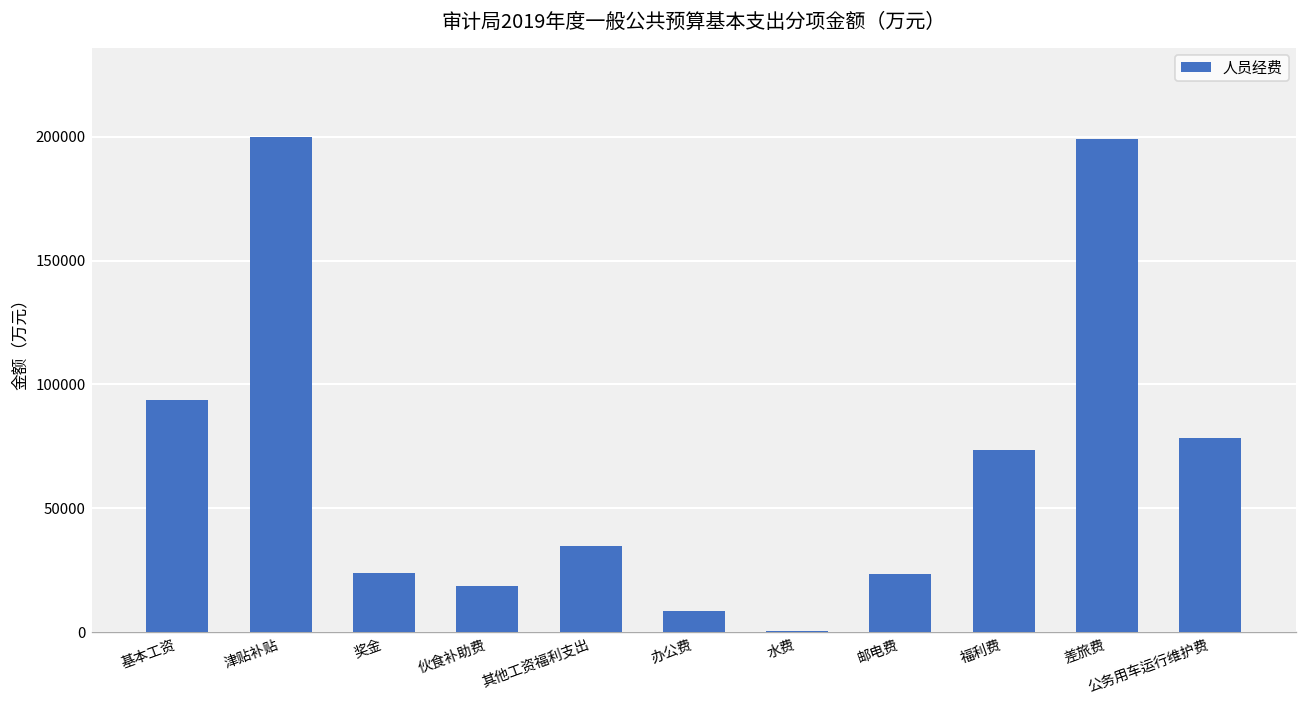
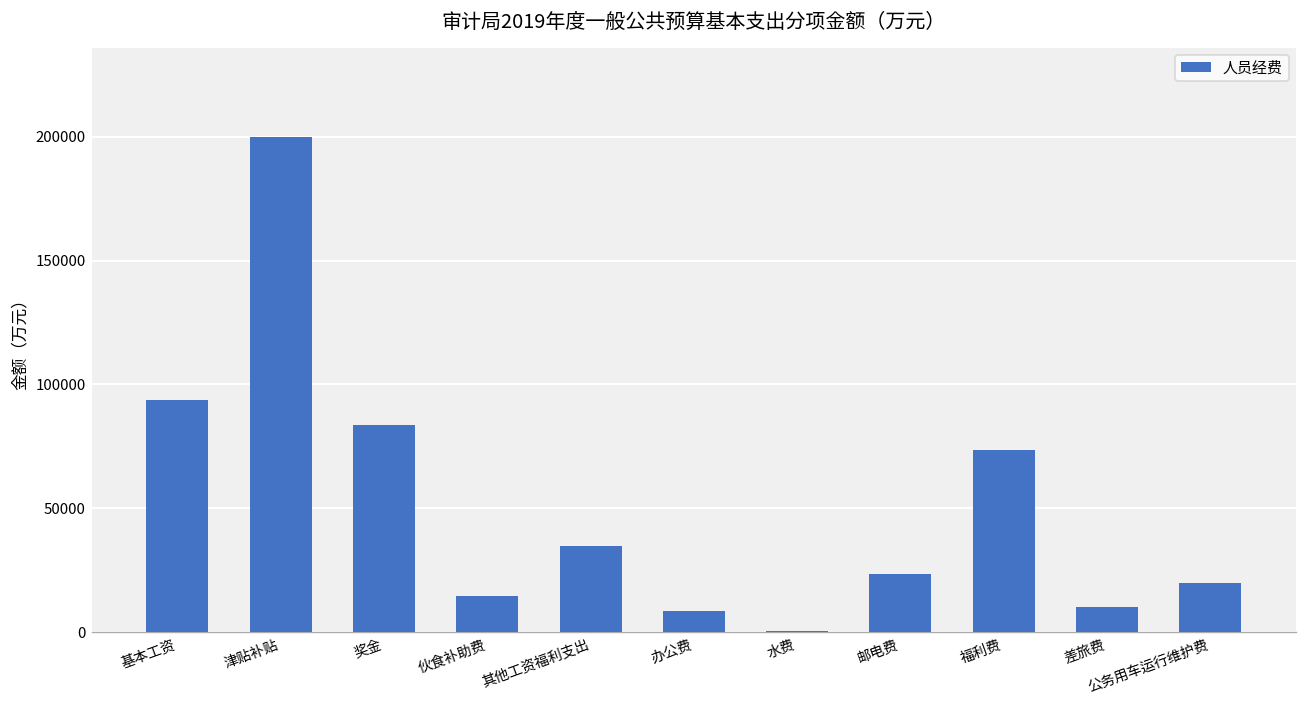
  {
    "基本工资": 94000,
    "津贴补贴": 200000,
-   "奖金": 24000,
-   "伙食补助费": 19000,
+   "奖金": 84000,
+   "伙食补助费": 14000,
    "其他工资福利支出": 35000,
    "办公费": 8000,
    "邮电费": 23000,
    "福利费": 74000,
-   "差旅费": 199000,
-   "公务用车运行维护费": 78000
+   "差旅费": 10000,
+   "公务用车运行维护费": 20000
  }
